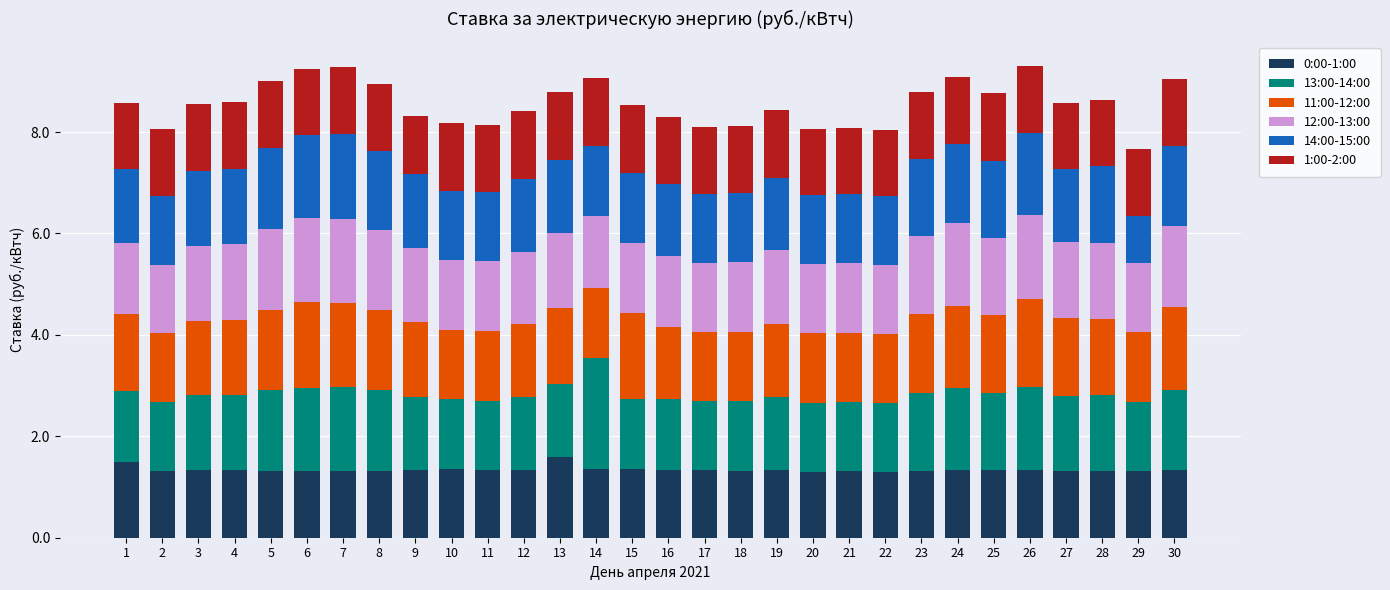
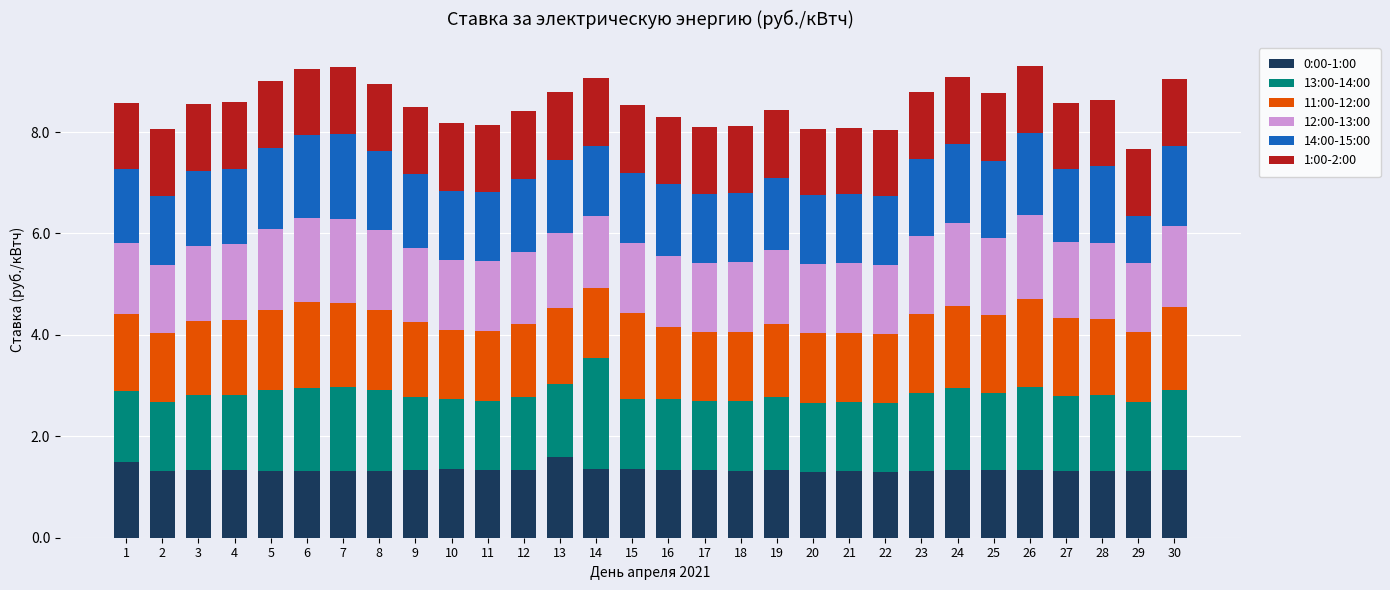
  {
    "0:00-1:00": {
      "1": 1.5,
      "2": 1.3,
      "3": 1.3,
      "4": 1.3,
      "5": 1.3,
      "6": 1.3,
      "7": 1.3,
      "8": 1.3,
      "9": 1.3,
      "10": 1.4,
      "11": 1.3,
      "12": 1.3,
      "13": 1.6,
      "14": 1.4,
      "15": 1.4,
      "16": 1.3,
      "17": 1.3,
      "18": 1.3,
      "19": 1.3,
      "20": 1.3,
      "21": 1.3,
      "22": 1.3,
      "23": 1.3,
      "24": 1.3,
      "25": 1.3,
      "26": 1.3,
      "27": 1.3,
      "28": 1.3,
      "29": 1.3,
      "30": 1.3
    },
    "13:00-14:00": {
      "1": 1.4,
      "2": 1.4,
      "3": 1.5,
      "4": 1.5,
      "5": 1.6,
      "6": 1.6,
      "7": 1.7,
      "8": 1.6,
      "9": 1.5,
      "10": 1.4,
      "11": 1.4,
      "12": 1.4,
      "13": 1.4,
      "14": 2.2,
      "15": 1.4,
      "16": 1.4,
      "17": 1.4,
      "18": 1.4,
      "19": 1.4,
      "20": 1.4,
      "21": 1.4,
      "22": 1.4,
      "23": 1.5,
      "24": 1.6,
      "25": 1.5,
      "26": 1.6,
      "27": 1.5,
      "28": 1.5,
      "29": 1.4,
      "30": 1.6
    },
    "11:00-12:00": {
      "1": 1.5,
      "2": 1.4,
      "3": 1.5,
      "4": 1.5,
      "5": 1.6,
      "6": 1.7,
      "7": 1.7,
      "8": 1.6,
      "9": 1.5,
      "10": 1.4,
      "11": 1.4,
      "12": 1.4,
      "13": 1.5,
      "14": 1.4,
      "15": 1.7,
      "16": 1.4,
      "17": 1.4,
      "18": 1.4,
      "19": 1.5,
      "20": 1.4,
      "21": 1.4,
      "22": 1.4,
      "23": 1.6,
      "24": 1.6,
      "25": 1.5,
      "26": 1.7,
      "27": 1.5,
      "28": 1.5,
      "29": 1.4,
      "30": 1.6
    },
    "12:00-13:00": {
      "1": 1.4,
      "2": 1.4,
      "3": 1.5,
      "4": 1.5,
      "5": 1.6,
      "6": 1.7,
      "7": 1.7,
      "8": 1.6,
      "9": 1.5,
      "10": 1.4,
      "11": 1.4,
      "12": 1.4,
      "13": 1.5,
      "14": 1.4,
      "15": 1.4,
      "16": 1.4,
      "17": 1.4,
      "18": 1.4,
      "19": 1.4,
      "20": 1.4,
      "21": 1.4,
      "22": 1.4,
      "23": 1.5,
      "24": 1.6,
      "25": 1.5,
      "26": 1.6,
      "27": 1.5,
      "28": 1.5,
      "29": 1.4,
      "30": 1.6
    },
    "14:00-15:00": {
      "1": 1.5,
      "2": 1.4,
      "3": 1.5,
      "4": 1.5,
      "5": 1.6,
      "6": 1.6,
      "7": 1.7,
      "8": 1.6,
      "9": 1.5,
      "10": 1.4,
      "11": 1.4,
      "12": 1.4,
      "13": 1.4,
      "14": 1.4,
      "15": 1.4,
      "16": 1.4,
      "17": 1.4,
      "18": 1.4,
      "19": 1.4,
      "20": 1.4,
      "21": 1.4,
      "22": 1.4,
      "23": 1.5,
      "24": 1.6,
      "25": 1.5,
      "26": 1.6,
      "27": 1.4,
      "28": 1.5,
      "29": 0.9,
      "30": 1.6
    },
    "1:00-2:00": {
      "1": 1.3,
      "2": 1.3,
      "3": 1.3,
      "4": 1.3,
      "5": 1.3,
      "6": 1.3,
      "7": 1.3,
      "8": 1.3,
-     "9": 1.1,
+     "9": 1.3,
      "10": 1.3,
      "11": 1.3,
      "12": 1.3,
      "13": 1.3,
      "14": 1.3,
      "15": 1.3,
      "16": 1.3,
      "17": 1.3,
      "18": 1.3,
      "19": 1.3,
      "20": 1.3,
      "21": 1.3,
      "22": 1.3,
      "23": 1.3,
      "24": 1.3,
      "25": 1.3,
      "26": 1.3,
      "27": 1.3,
      "28": 1.3,
      "29": 1.3,
      "30": 1.3
    }
  }
